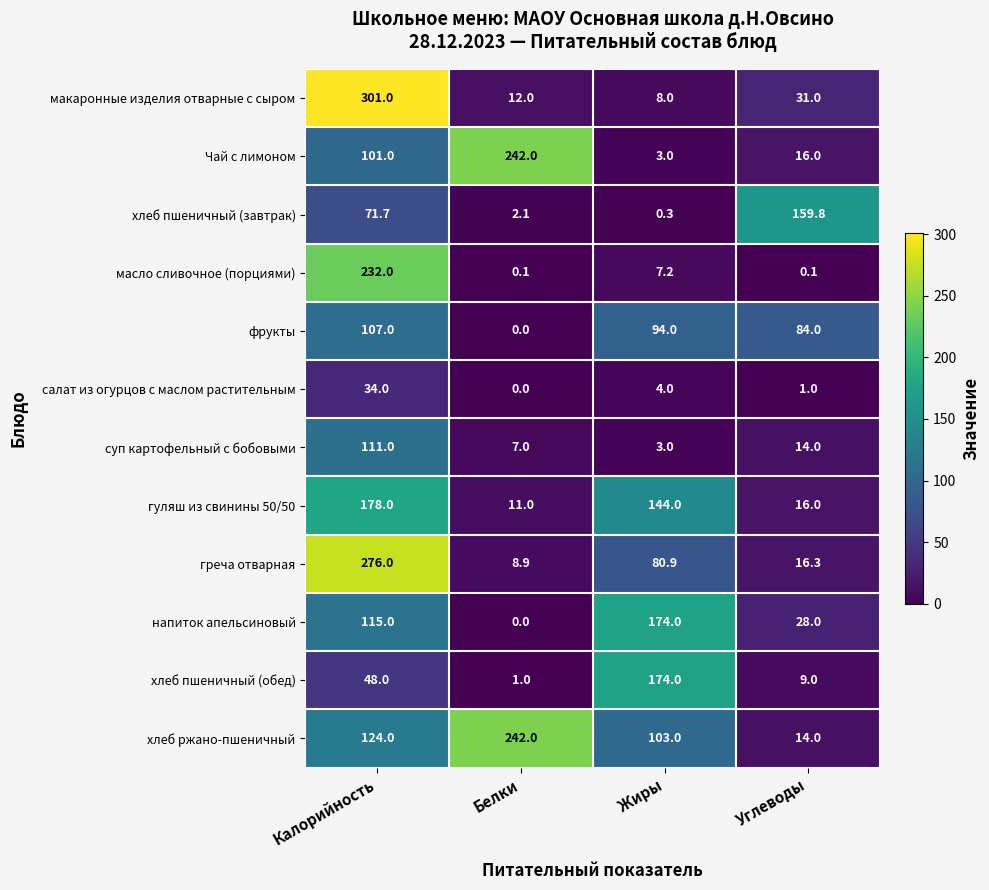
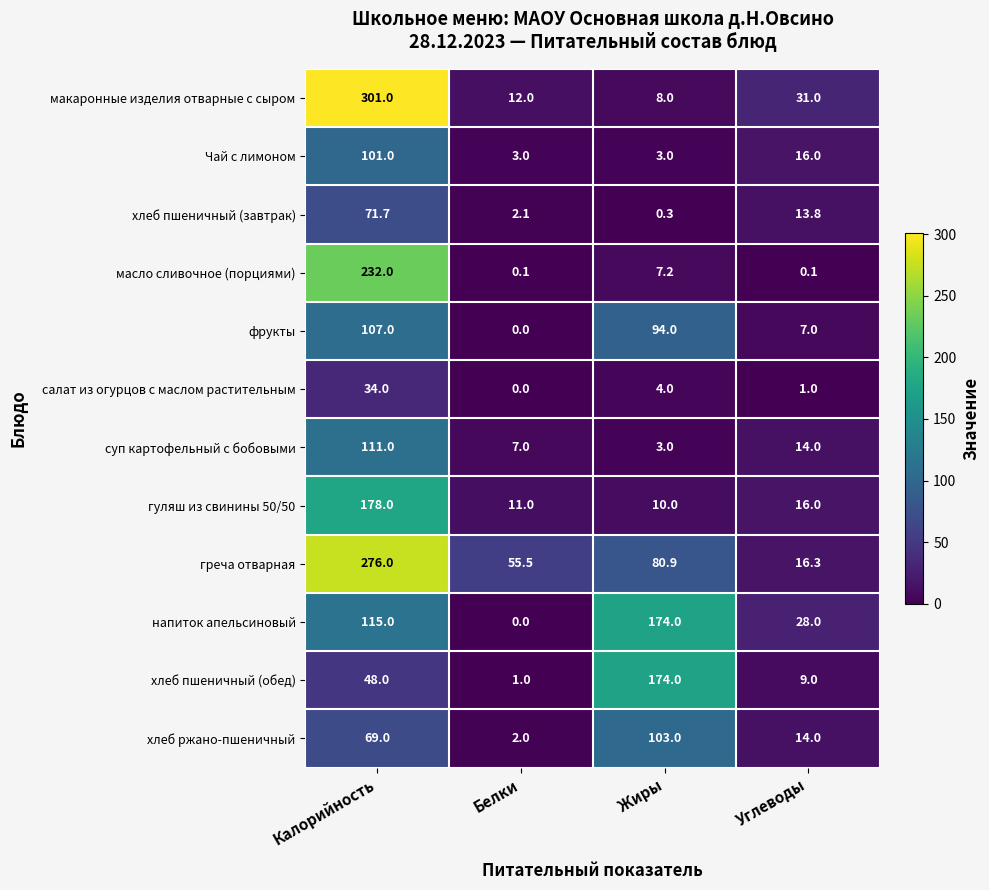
  {
    "макаронные изделия отварные с сыром": {
      "Калорийность": 301.0,
      "Белки": 12.0,
      "Жиры": 8.0,
      "Углеводы": 31.0
    },
    "Чай с лимоном": {
      "Калорийность": 101.0,
-     "Белки": 242.0,
+     "Белки": 3.0,
      "Жиры": 3.0,
      "Углеводы": 16.0
    },
    "хлеб пшеничный (завтрак)": {
      "Калорийность": 71.7,
      "Белки": 2.1,
      "Жиры": 0.3,
-     "Углеводы": 159.8
+     "Углеводы": 13.8
    },
    "масло сливочное (порциями)": {
      "Калорийность": 232.0,
      "Белки": 0.1,
      "Жиры": 7.2,
      "Углеводы": 0.1
    },
    "фрукты": {
      "Калорийность": 107.0,
      "Белки": 0.0,
      "Жиры": 94.0,
-     "Углеводы": 84.0
+     "Углеводы": 7.0
    },
    "салат из огурцов с маслом растительным": {
      "Калорийность": 34.0,
      "Белки": 0.0,
      "Жиры": 4.0,
      "Углеводы": 1.0
    },
    "суп картофельный с бобовыми": {
      "Калорийность": 111.0,
      "Белки": 7.0,
      "Жиры": 3.0,
      "Углеводы": 14.0
    },
    "гуляш из свинины 50/50": {
      "Калорийность": 178.0,
      "Белки": 11.0,
-     "Жиры": 144.0,
+     "Жиры": 10.0,
      "Углеводы": 16.0
    },
    "греча отварная": {
      "Калорийность": 276.0,
-     "Белки": 8.9,
+     "Белки": 55.5,
      "Жиры": 80.9,
      "Углеводы": 16.3
    },
    "напиток апельсиновый": {
      "Калорийность": 115.0,
      "Белки": 0.0,
      "Жиры": 174.0,
      "Углеводы": 28.0
    },
    "хлеб пшеничный (обед)": {
      "Калорийность": 48.0,
      "Белки": 1.0,
      "Жиры": 174.0,
      "Углеводы": 9.0
    },
    "хлеб ржано-пшеничный": {
-     "Калорийность": 124.0,
-     "Белки": 242.0,
+     "Калорийность": 69.0,
+     "Белки": 2.0,
      "Жиры": 103.0,
      "Углеводы": 14.0
    }
  }
